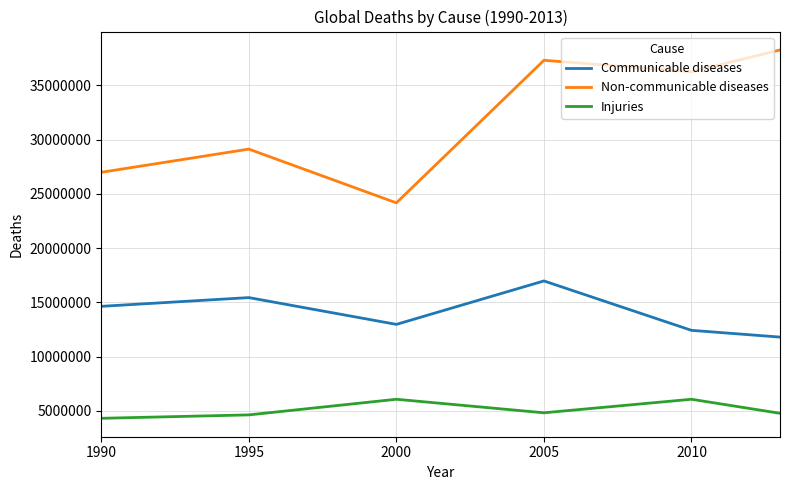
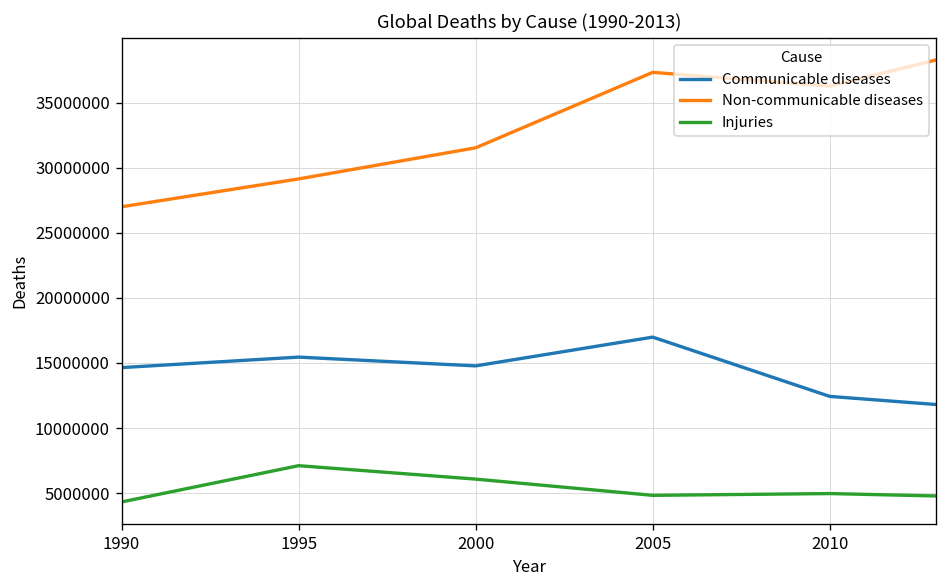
  {
    "Communicable diseases": {
      "1990": 14600000,
      "1995": 15400000,
-     "2000": 13000000,
+     "2000": 14800000,
      "2005": 17000000,
      "2010": 12400000
    },
    "Non-communicable diseases": {
      "1990": 27000000,
      "1995": 29100000,
-     "2000": 24200000,
+     "2000": 31500000,
      "2005": 37300000
    },
    "Injuries": {
      "1990": 4300000,
-     "1995": 4600000,
+     "1995": 7100000,
      "2000": 6100000,
      "2005": 4800000,
-     "2010": 6100000
+     "2010": 5000000
    }
  }
